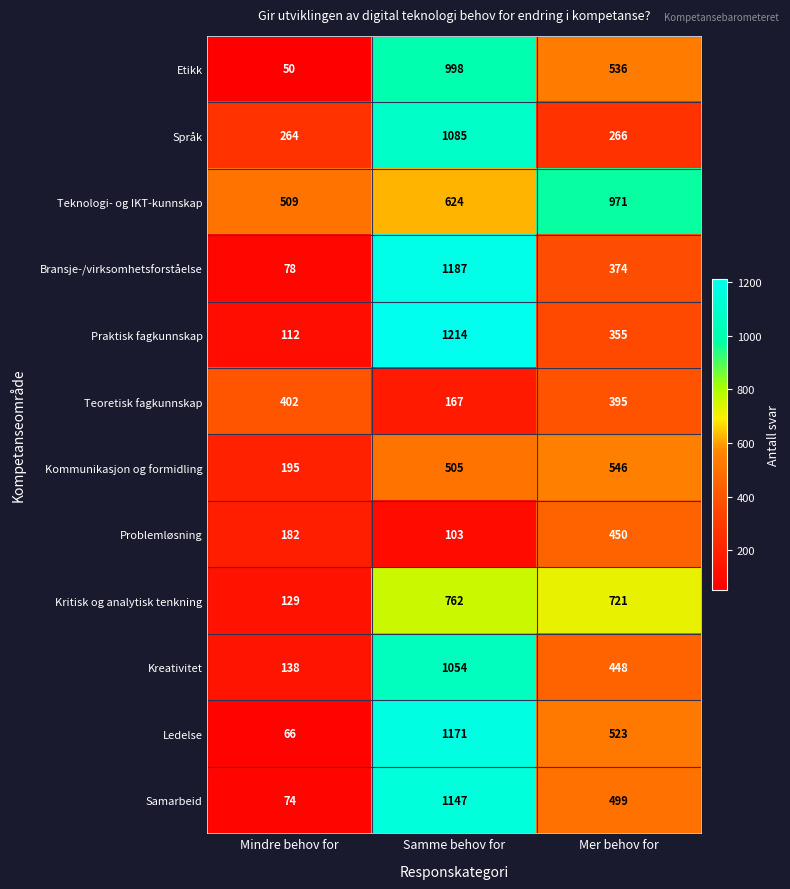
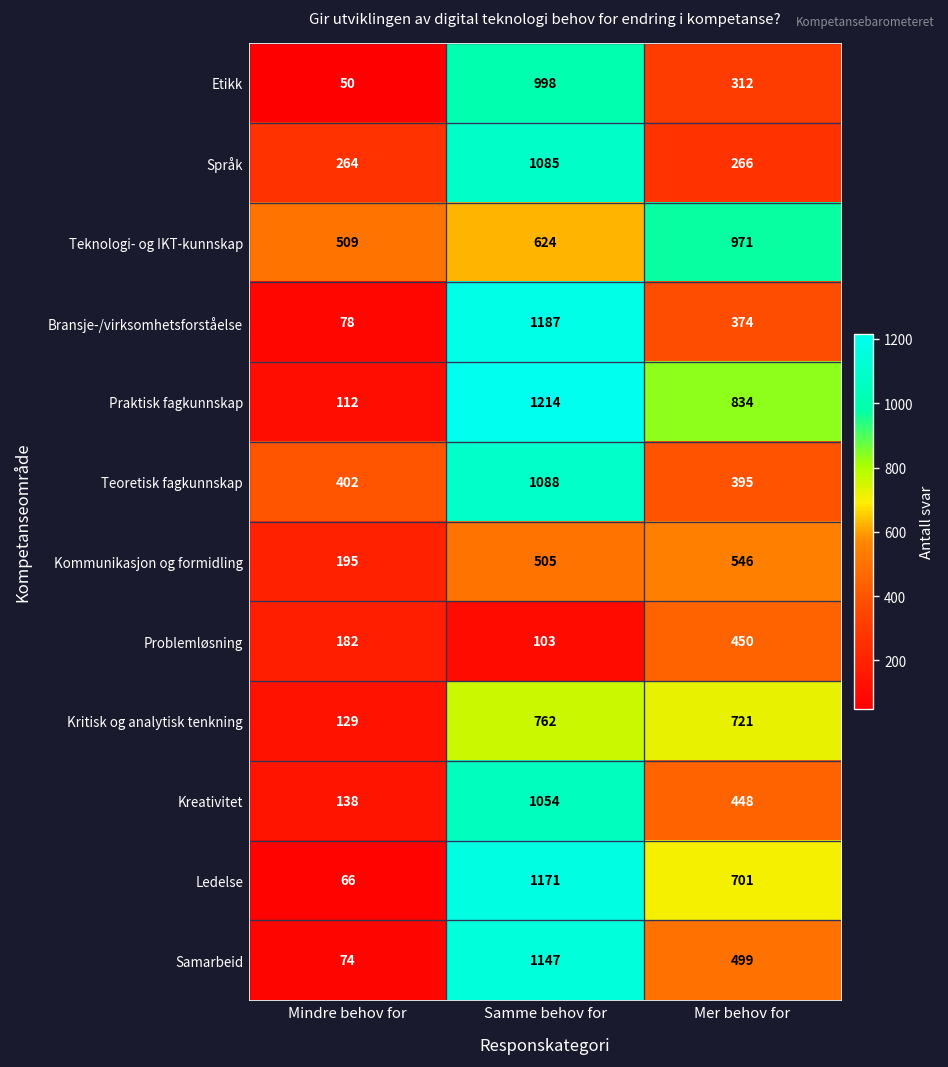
  {
    "Etikk": {
      "Mindre behov for": 50,
      "Samme behov for": 998,
-     "Mer behov for": 536
+     "Mer behov for": 312
    },
    "Språk": {
      "Mindre behov for": 264,
      "Samme behov for": 1085,
      "Mer behov for": 266
    },
    "Teknologi- og IKT-kunnskap": {
      "Mindre behov for": 509,
      "Samme behov for": 624,
      "Mer behov for": 971
    },
    "Bransje-/virksomhetsforståelse": {
      "Mindre behov for": 78,
      "Samme behov for": 1187,
      "Mer behov for": 374
    },
    "Praktisk fagkunnskap": {
      "Mindre behov for": 112,
      "Samme behov for": 1214,
-     "Mer behov for": 355
+     "Mer behov for": 834
    },
    "Teoretisk fagkunnskap": {
      "Mindre behov for": 402,
-     "Samme behov for": 167,
+     "Samme behov for": 1088,
      "Mer behov for": 395
    },
    "Kommunikasjon og formidling": {
      "Mindre behov for": 195,
      "Samme behov for": 505,
      "Mer behov for": 546
    },
    "Problemløsning": {
      "Mindre behov for": 182,
      "Samme behov for": 103,
      "Mer behov for": 450
    },
    "Kritisk og analytisk tenkning": {
      "Mindre behov for": 129,
      "Samme behov for": 762,
      "Mer behov for": 721
    },
    "Kreativitet": {
      "Mindre behov for": 138,
      "Samme behov for": 1054,
      "Mer behov for": 448
    },
    "Ledelse": {
      "Mindre behov for": 66,
      "Samme behov for": 1171,
-     "Mer behov for": 523
+     "Mer behov for": 701
    },
    "Samarbeid": {
      "Mindre behov for": 74,
      "Samme behov for": 1147,
      "Mer behov for": 499
    }
  }
